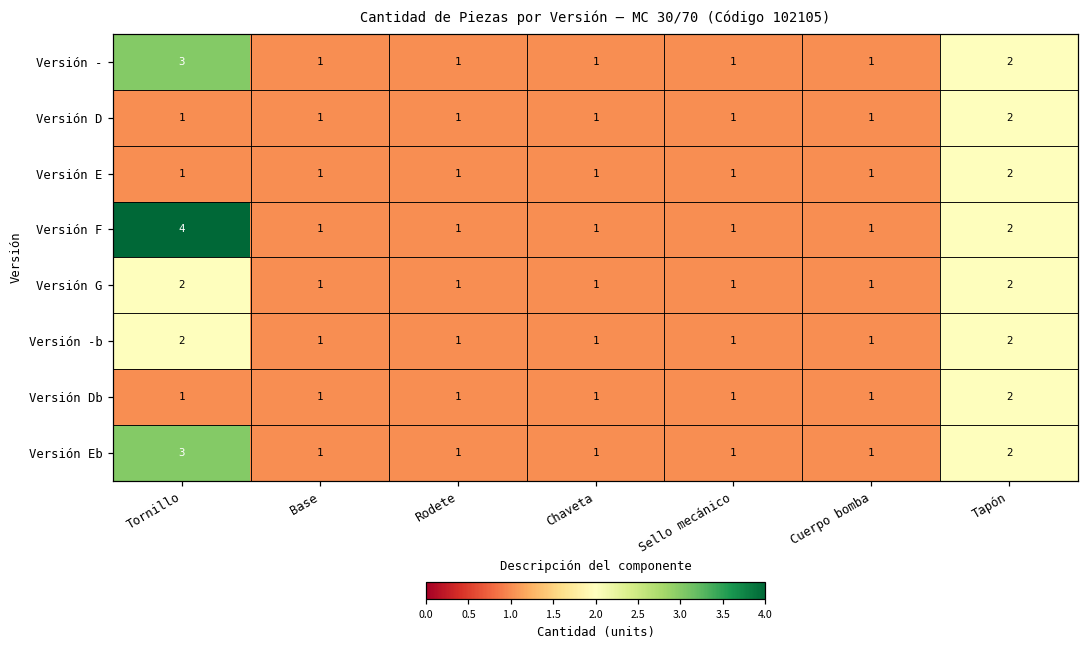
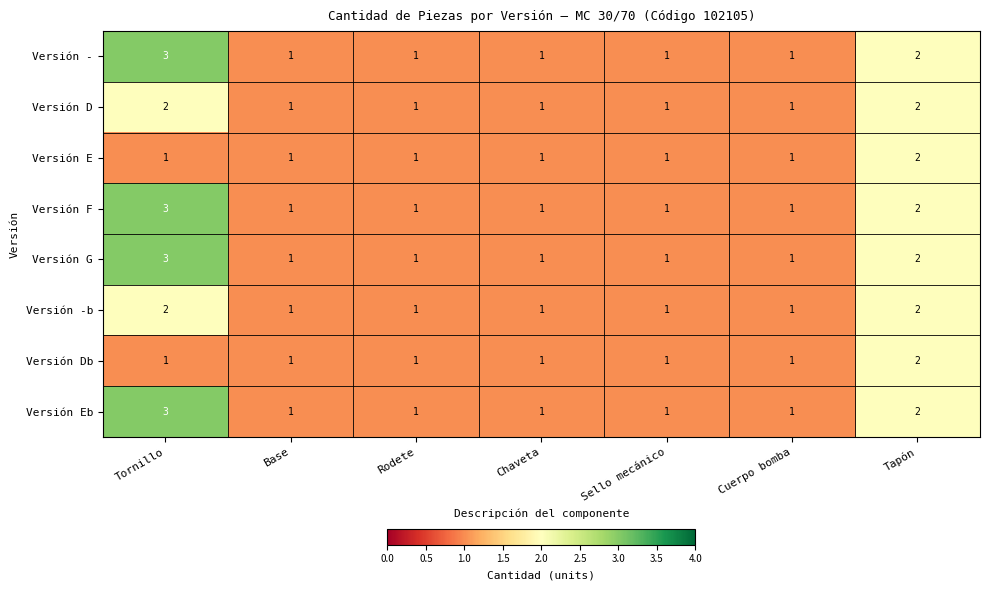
  {
    "Versión -": {
      "Tornillo": 3,
      "Base": 1,
      "Rodete": 1,
      "Chaveta": 1,
      "Sello mecánico": 1,
      "Cuerpo bomba": 1,
      "Tapón": 2
    },
    "Versión D": {
-     "Tornillo": 1,
+     "Tornillo": 2,
      "Base": 1,
      "Rodete": 1,
      "Chaveta": 1,
      "Sello mecánico": 1,
      "Cuerpo bomba": 1,
      "Tapón": 2
    },
    "Versión E": {
      "Tornillo": 1,
      "Base": 1,
      "Rodete": 1,
      "Chaveta": 1,
      "Sello mecánico": 1,
      "Cuerpo bomba": 1,
      "Tapón": 2
    },
    "Versión F": {
-     "Tornillo": 4,
+     "Tornillo": 3,
      "Base": 1,
      "Rodete": 1,
      "Chaveta": 1,
      "Sello mecánico": 1,
      "Cuerpo bomba": 1,
      "Tapón": 2
    },
    "Versión G": {
-     "Tornillo": 2,
+     "Tornillo": 3,
      "Base": 1,
      "Rodete": 1,
      "Chaveta": 1,
      "Sello mecánico": 1,
      "Cuerpo bomba": 1,
      "Tapón": 2
    },
    "Versión -b": {
      "Tornillo": 2,
      "Base": 1,
      "Rodete": 1,
      "Chaveta": 1,
      "Sello mecánico": 1,
      "Cuerpo bomba": 1,
      "Tapón": 2
    },
    "Versión Db": {
      "Tornillo": 1,
      "Base": 1,
      "Rodete": 1,
      "Chaveta": 1,
      "Sello mecánico": 1,
      "Cuerpo bomba": 1,
      "Tapón": 2
    },
    "Versión Eb": {
      "Tornillo": 3,
      "Base": 1,
      "Rodete": 1,
      "Chaveta": 1,
      "Sello mecánico": 1,
      "Cuerpo bomba": 1,
      "Tapón": 2
    }
  }
